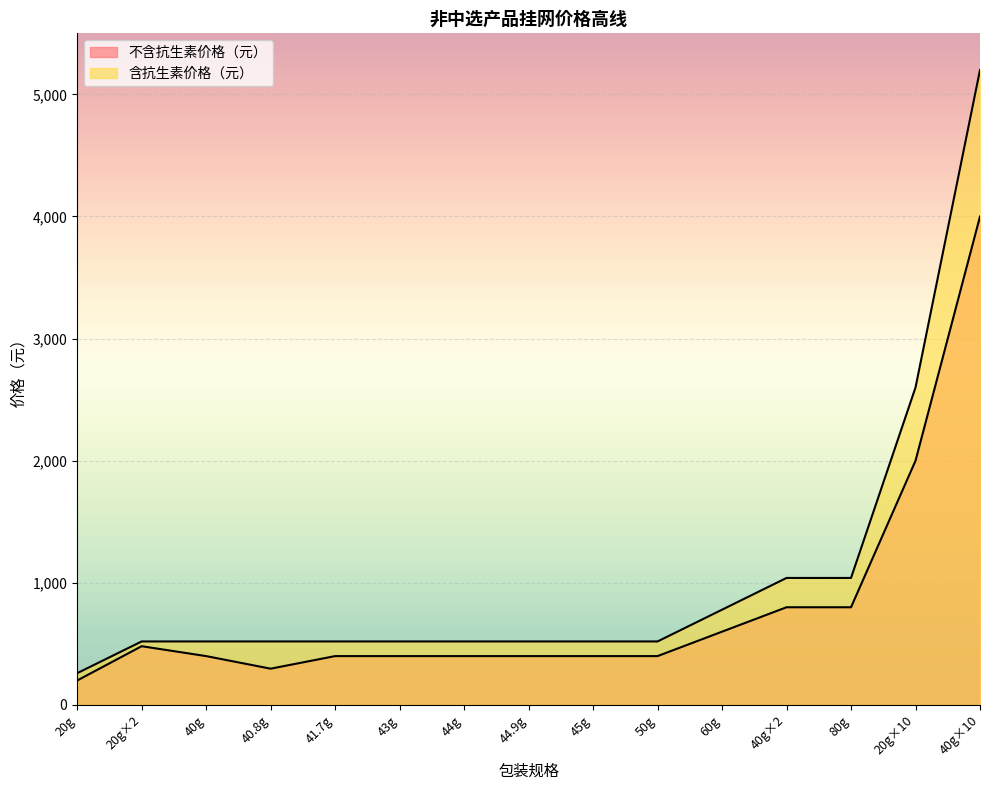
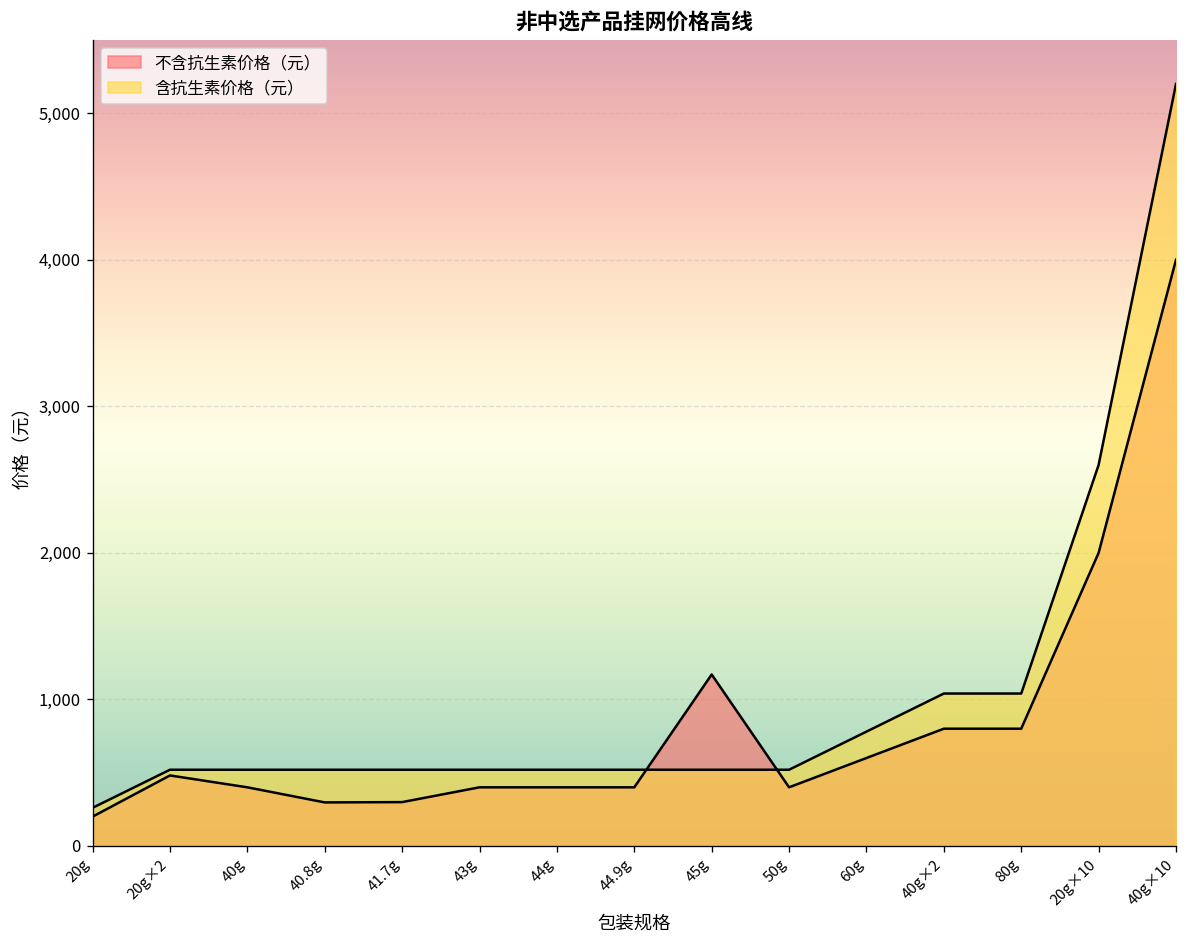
  {
    "不含抗生素价格（元）": {
      "20g": "200",
      "20g×2": "480",
      "40g": "400",
      "40.8g": "300",
-     "41.7g": "400",
+     "41.7g": "300",
      "43g": "400",
      "44g": "400",
      "44.9g": "400",
-     "45g": "400",
+     "45g": "1,170",
      "50g": "400",
      "60g": "600",
      "40g×2": "800",
      "80g": "800",
      "20g×10": "2,000",
      "40g×10": "4,000"
    },
    "含抗生素价格（元）": {
      "20g": "260",
      "20g×2": "520",
      "40g": "520",
      "40.8g": "520",
      "41.7g": "520",
      "43g": "520",
      "44g": "520",
      "44.9g": "520",
      "45g": "520",
      "50g": "520",
      "60g": "780",
      "40g×2": "1,040",
      "80g": "1,040",
      "20g×10": "2,600",
      "40g×10": "5,200"
    }
  }
